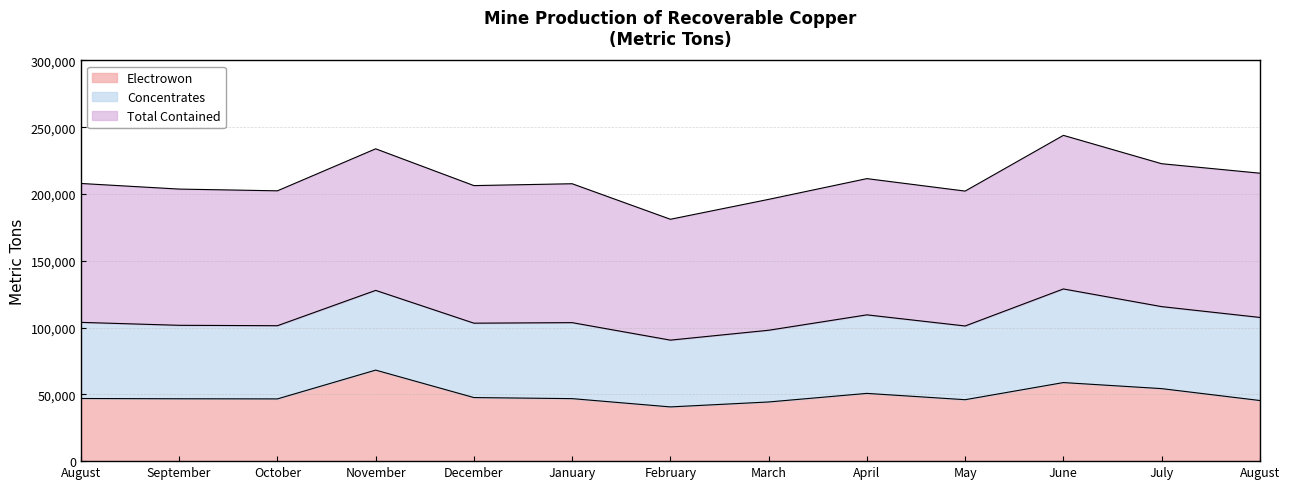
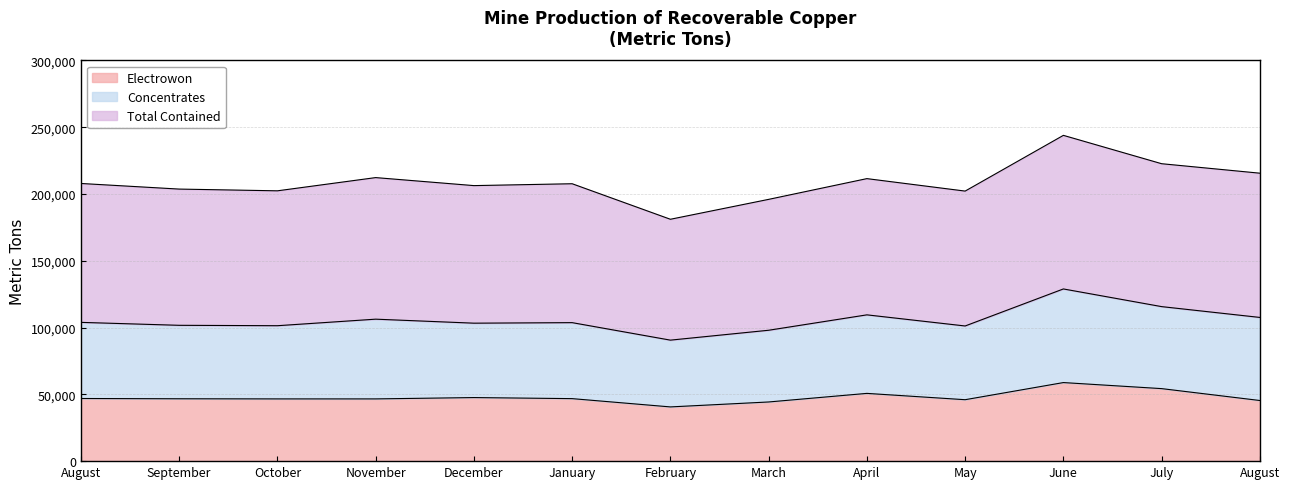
  {
    "Electrowon": {
      "September": "47,000",
      "October": "47,000",
-     "November": "68,000",
+     "November": "47,000",
      "December": "48,000",
      "January": "47,000",
      "February": "41,000",
      "March": "44,000",
      "April": "51,000",
      "May": "46,000",
      "June": "59,000",
      "July": "54,000"
    }
  }
